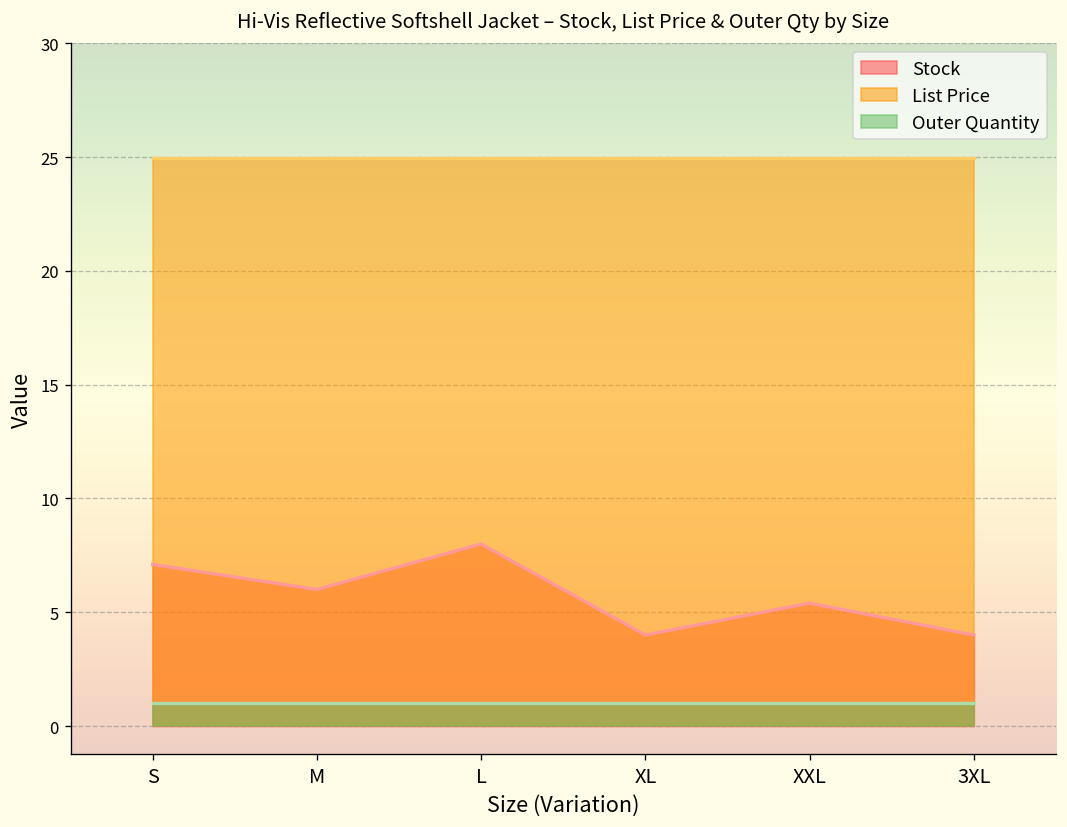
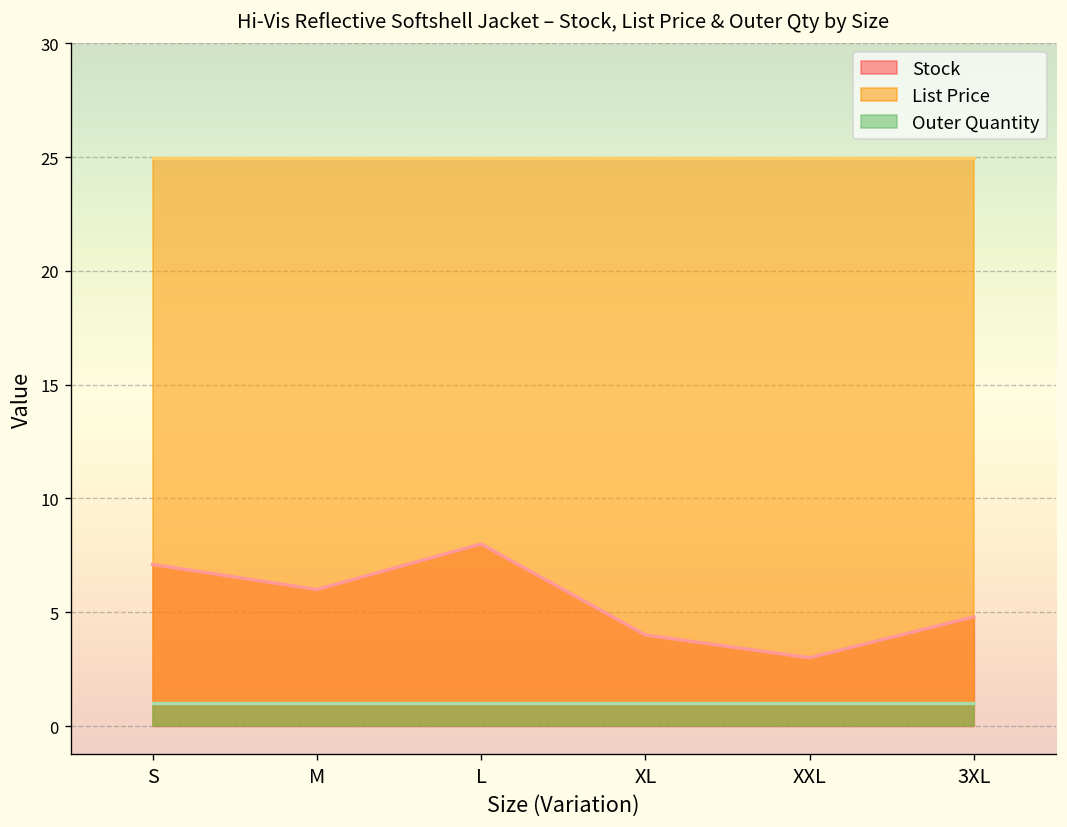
  {
    "Stock": {
      "S": 7.1,
      "M": 6.0,
      "L": 8.0,
      "XL": 4.0,
-     "XXL": 5.4,
-     "3XL": 4.0
+     "XXL": 3.0,
+     "3XL": 4.8
    },
    "List Price": {
      "S": 25.0,
      "M": 25.0,
      "L": 25.0,
      "XL": 25.0,
      "XXL": 25.0,
      "3XL": 25.0
    },
    "Outer Quantity": {
      "S": 1.0,
      "M": 1.0,
      "L": 1.0,
      "XL": 1.0,
      "XXL": 1.0,
      "3XL": 1.0
    }
  }
